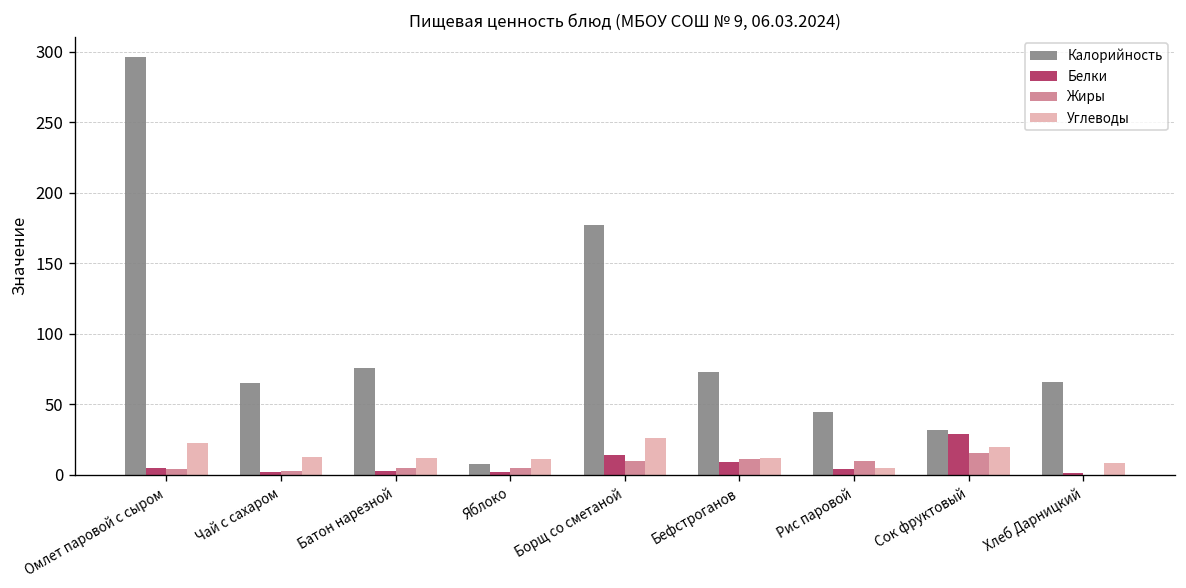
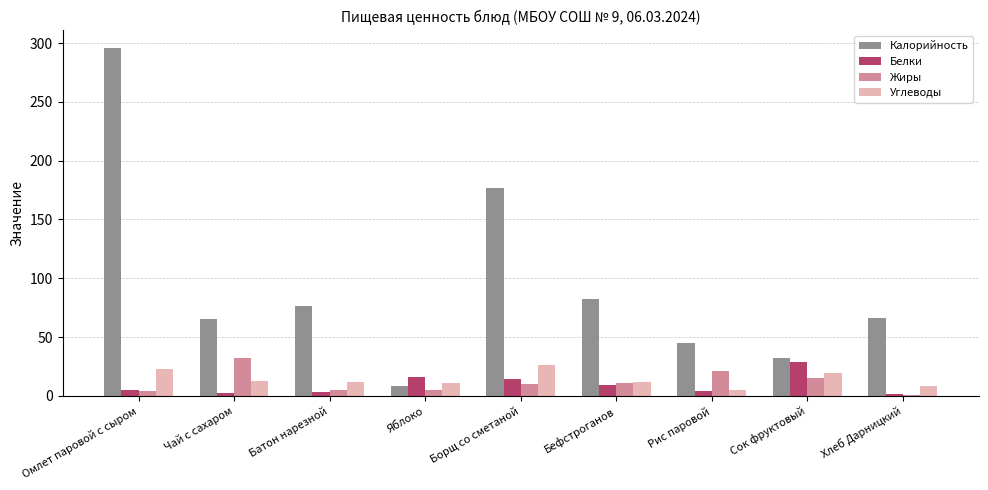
  {
    "Калорийность": {
      "Омлет паровой с сыром": 296,
      "Чай с сахаром": 65,
      "Батон нарезной": 76,
      "Яблоко": 8,
      "Борщ со сметаной": 177,
-     "Бефстроганов": 73,
+     "Бефстроганов": 82,
      "Рис паровой": 45,
      "Сок фруктовый": 32,
      "Хлеб Дарницкий": 66
    },
    "Белки": {
      "Омлет паровой с сыром": 5,
      "Батон нарезной": 3,
-     "Яблоко": 2,
+     "Яблоко": 16,
      "Борщ со сметаной": 14,
      "Бефстроганов": 9,
      "Рис паровой": 4,
      "Сок фруктовый": 29
    },
    "Жиры": {
      "Омлет паровой с сыром": 4,
-     "Чай с сахаром": 3,
+     "Чай с сахаром": 32,
      "Батон нарезной": 5,
      "Яблоко": 5,
      "Борщ со сметаной": 10,
      "Бефстроганов": 11,
-     "Рис паровой": 10,
+     "Рис паровой": 21,
      "Сок фруктовый": 15
    },
    "Углеводы": {
      "Омлет паровой с сыром": 23,
      "Чай с сахаром": 13,
      "Батон нарезной": 12,
      "Яблоко": 11,
      "Борщ со сметаной": 26,
      "Бефстроганов": 12,
      "Рис паровой": 5,
      "Сок фруктовый": 20,
      "Хлеб Дарницкий": 8
    }
  }
